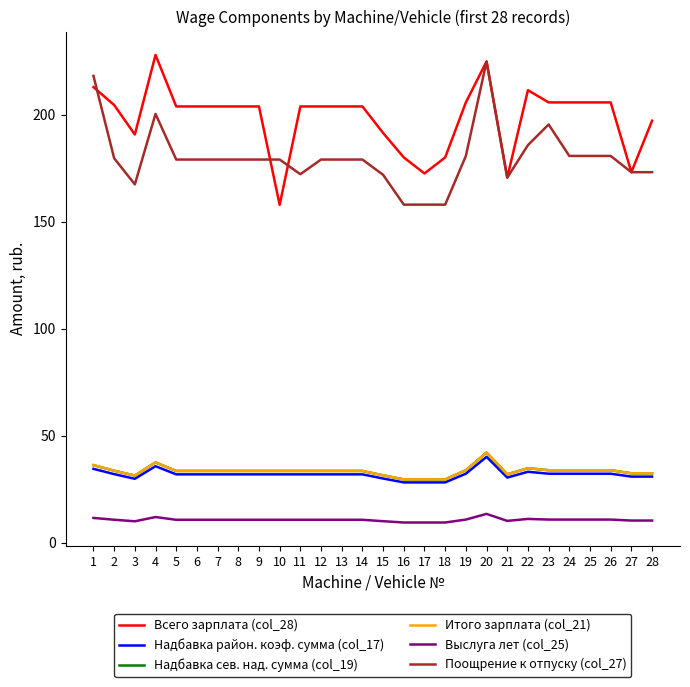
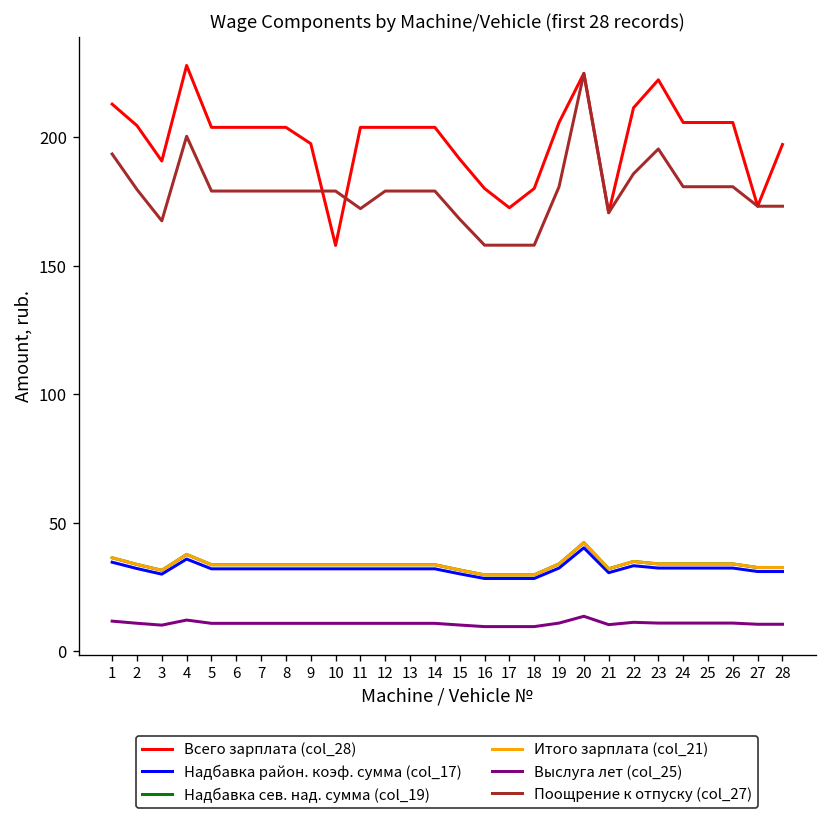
  {
    "Всего зарплата (col_28)": {
      "1": 213,
      "2": 205,
      "3": 191,
      "4": 228,
      "5": 204,
      "6": 204,
      "7": 204,
      "8": 204,
-     "9": 204,
+     "9": 198,
      "10": 158,
      "11": 204,
      "12": 204,
      "13": 204,
      "14": 204,
      "15": 192,
      "16": 180,
      "17": 173,
      "18": 180,
      "19": 206,
      "22": 212,
-     "23": 206,
+     "23": 222,
      "24": 206,
      "25": 206,
      "26": 206,
      "28": 197
    },
    "Надбавка район. коэф. сумма (col_17)": {
      "1": 35,
      "2": 32,
      "3": 30,
      "4": 36,
      "5": 32,
      "6": 32,
      "7": 32,
      "8": 32,
      "9": 32,
      "10": 32,
      "11": 32,
      "12": 32,
      "13": 32,
      "14": 32,
      "15": 30,
      "16": 28,
      "17": 28,
      "18": 28,
      "19": 32,
      "20": 40,
      "21": 30,
      "22": 33,
      "23": 32,
      "24": 32,
      "25": 32,
      "26": 32,
      "27": 31,
      "28": 31
    },
    "Итого зарплата (col_21)": {
      "1": 36,
      "2": 34,
      "3": 31,
      "4": 38,
      "5": 34,
      "6": 34,
      "7": 34,
      "8": 34,
      "9": 34,
      "10": 34,
      "11": 34,
      "12": 34,
      "13": 34,
      "14": 34,
      "15": 32,
      "16": 30,
      "17": 30,
      "18": 30,
      "19": 34,
      "20": 42,
      "21": 32,
      "22": 35,
      "23": 34,
      "24": 34,
      "25": 34,
      "26": 34,
      "27": 32,
      "28": 32
    },
    "Выслуга лет (col_25)": {
      "1": 12,
      "2": 11,
      "3": 10,
      "4": 12,
      "5": 11,
      "6": 11,
      "7": 11,
      "8": 11,
      "9": 11,
      "10": 11,
      "11": 11,
      "12": 11,
      "13": 11,
      "14": 11,
      "15": 10,
      "16": 9,
      "17": 9,
      "18": 9,
      "19": 11,
      "20": 14,
      "21": 10,
      "22": 11,
      "23": 11,
      "24": 11,
      "25": 11,
      "26": 11,
      "27": 10,
      "28": 10
    },
    "Поощрение к отпуску (col_27)": {
-     "1": 218,
+     "1": 194,
      "2": 180,
      "3": 168,
      "4": 200,
      "5": 179,
      "6": 179,
      "7": 179,
      "8": 179,
      "9": 179,
      "10": 179,
      "11": 172,
      "12": 179,
      "13": 179,
      "14": 179,
-     "15": 172,
+     "15": 168,
      "16": 158,
      "17": 158,
      "18": 158,
      "19": 181,
      "22": 186,
      "23": 196,
      "24": 181,
      "25": 181,
      "26": 181,
      "28": 173
    }
  }
